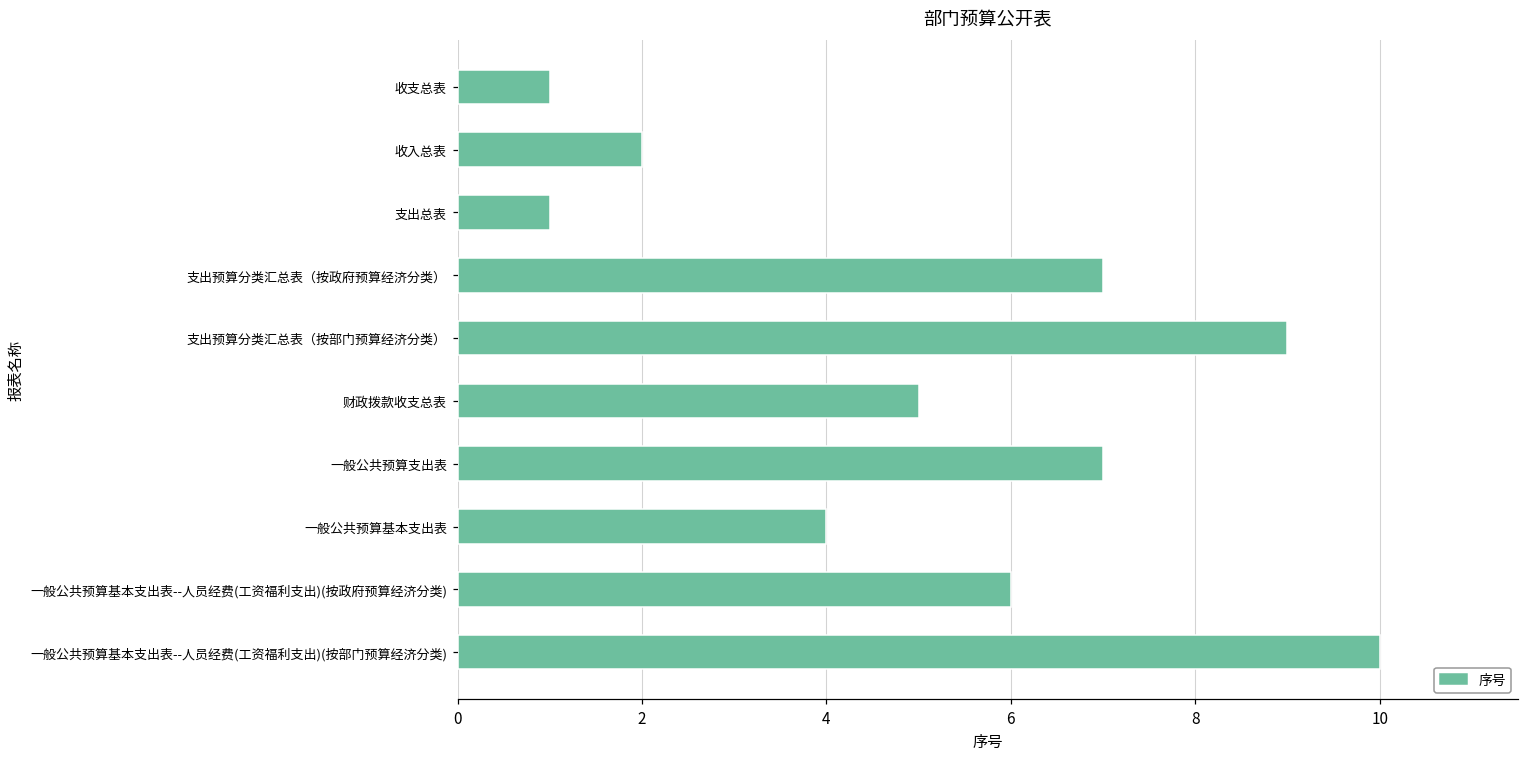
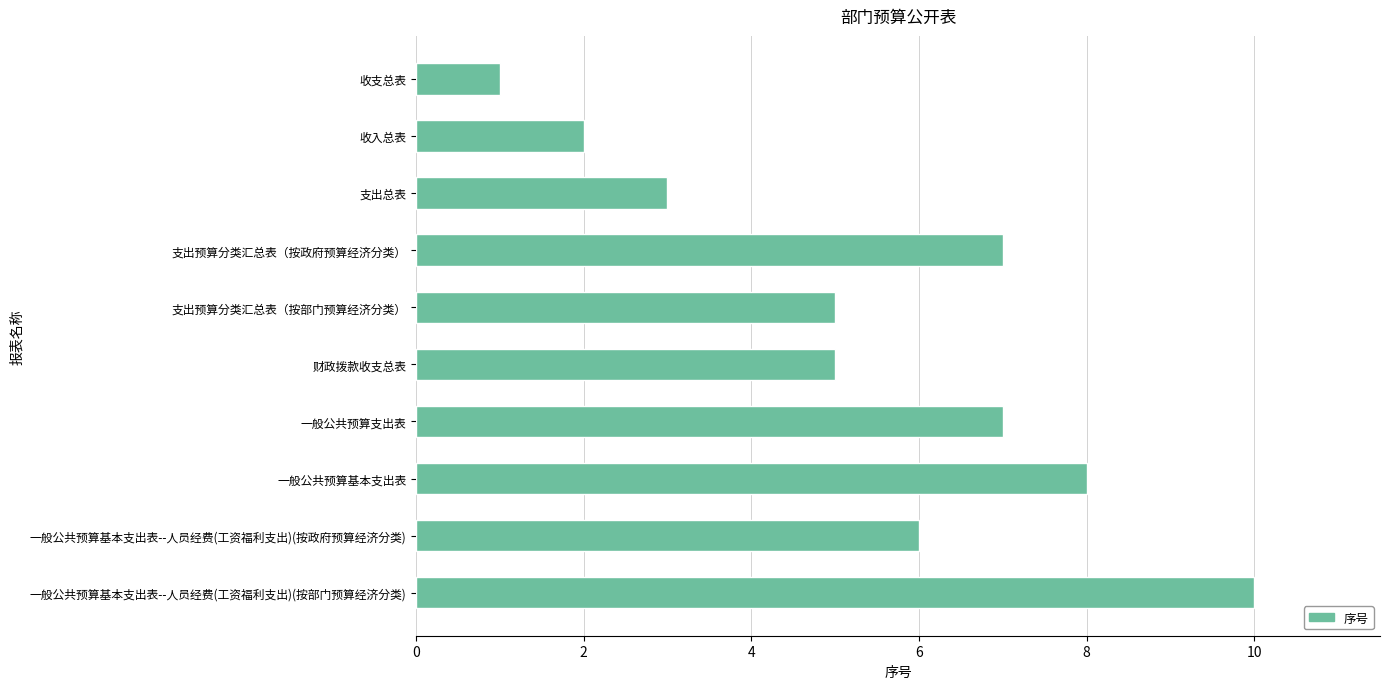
  {
    "收支总表": 1,
    "收入总表": 2,
-   "支出总表": 1,
+   "支出总表": 3,
    "支出预算分类汇总表（按政府预算经济分类）": 7,
-   "支出预算分类汇总表（按部门预算经济分类）": 9,
+   "支出预算分类汇总表（按部门预算经济分类）": 5,
    "财政拨款收支总表": 5,
    "一般公共预算支出表": 7,
-   "一般公共预算基本支出表": 4,
+   "一般公共预算基本支出表": 8,
    "一般公共预算基本支出表--人员经费(工资福利支出)(按政府预算经济分类)": 6,
    "一般公共预算基本支出表--人员经费(工资福利支出)(按部门预算经济分类)": 10
  }
